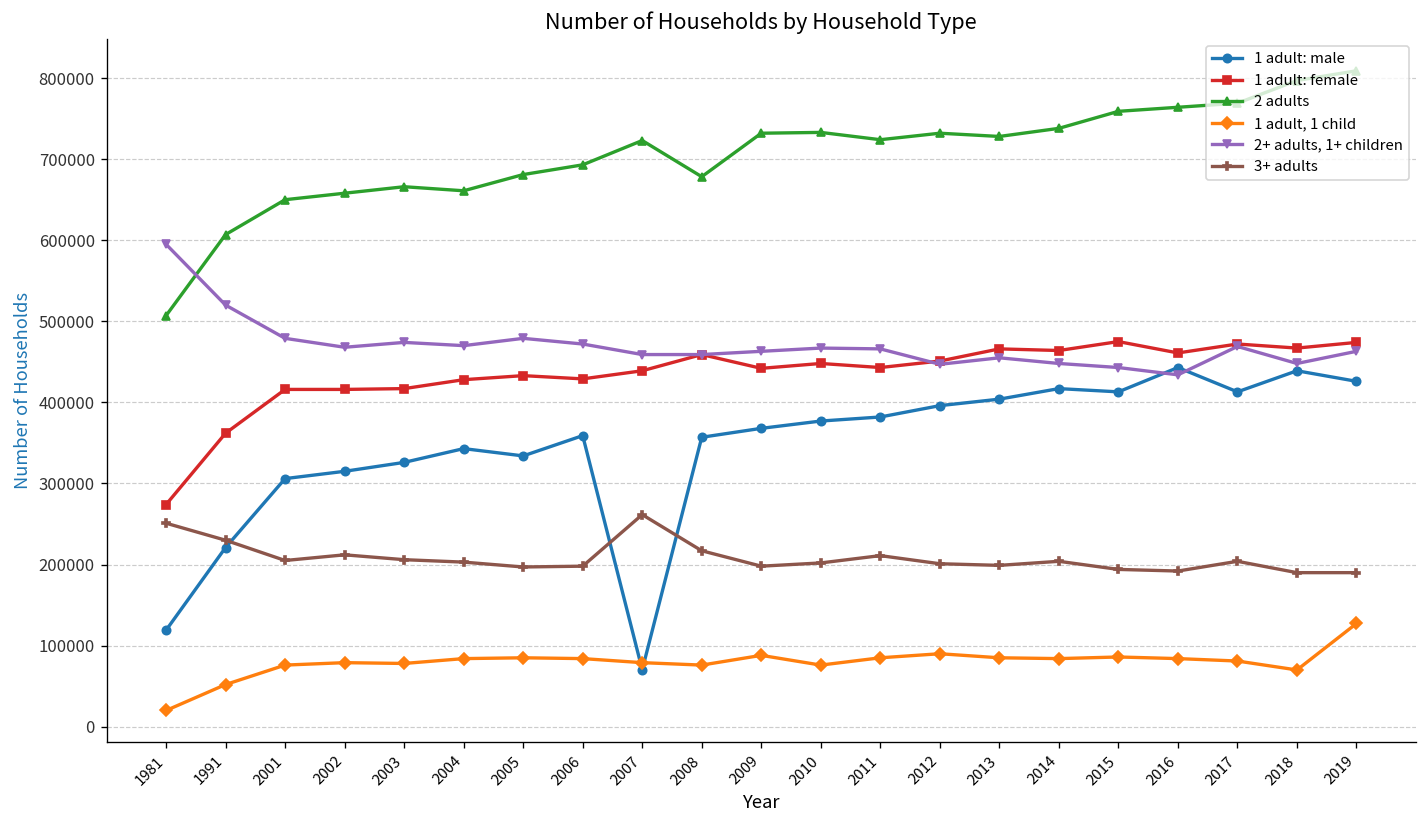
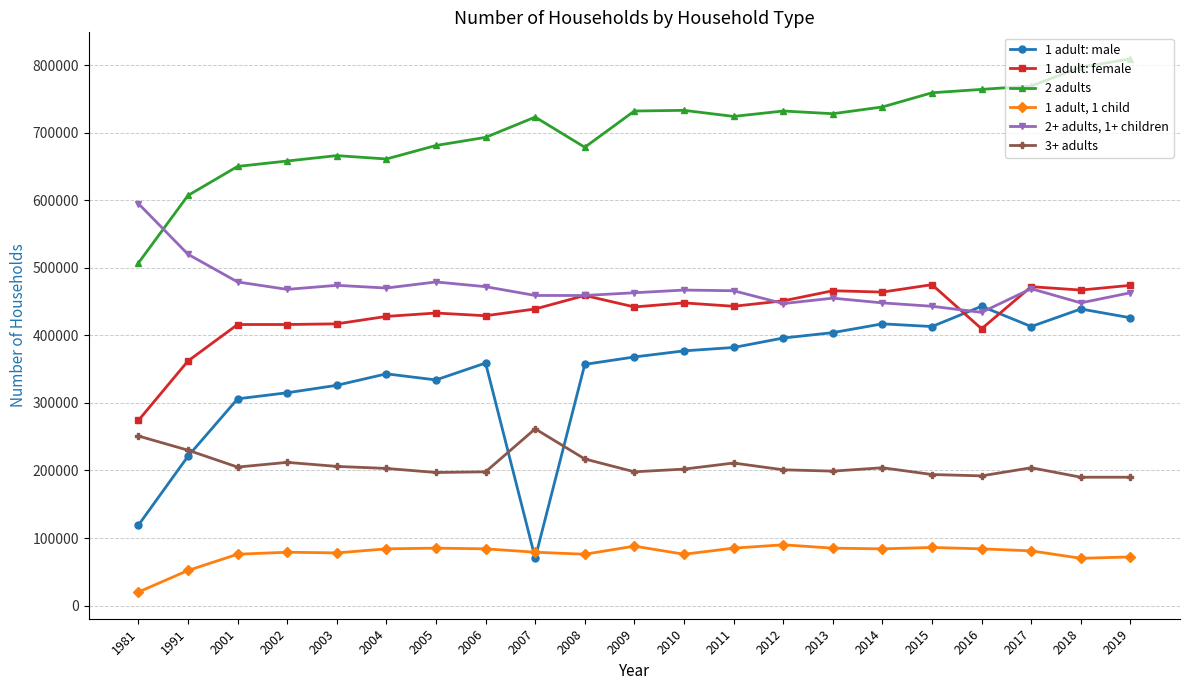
  {
    "1 adult: male": {
      "1981": 120000,
      "1991": 220000,
      "2001": 310000,
      "2002": 320000,
      "2003": 330000,
      "2004": 340000,
      "2005": 330000,
      "2006": 360000,
      "2007": 70000,
      "2008": 360000,
      "2009": 370000,
      "2010": 380000,
      "2011": 380000,
      "2012": 400000,
      "2013": 400000,
      "2014": 420000,
      "2015": 410000,
      "2016": 440000,
      "2017": 410000,
      "2018": 440000,
      "2019": 430000
    },
    "1 adult: female": {
      "1981": 270000,
      "1991": 360000,
      "2001": 420000,
      "2002": 420000,
      "2003": 420000,
      "2004": 430000,
      "2005": 430000,
      "2006": 430000,
      "2007": 440000,
      "2009": 440000,
      "2010": 450000,
      "2011": 440000,
      "2012": 450000,
      "2013": 470000,
      "2014": 460000,
      "2015": 480000,
-     "2016": 460000,
+     "2016": 410000,
      "2018": 470000,
      "2019": 470000
    },
    "2 adults": {
      "1981": 510000,
      "1991": 610000,
      "2001": 650000,
      "2002": 660000,
      "2003": 670000,
      "2004": 660000,
      "2005": 680000,
      "2006": 690000,
      "2007": 720000,
      "2008": 680000,
      "2009": 730000,
      "2010": 730000,
      "2011": 720000,
      "2012": 730000,
      "2013": 730000,
      "2014": 740000,
      "2015": 760000,
      "2016": 760000
    },
    "1 adult, 1 child": {
      "1981": 20000,
      "1991": 50000,
      "2001": 80000,
      "2002": 80000,
      "2003": 80000,
      "2004": 80000,
      "2005": 90000,
      "2006": 80000,
      "2007": 80000,
      "2008": 80000,
      "2009": 90000,
      "2010": 80000,
      "2011": 90000,
      "2012": 90000,
      "2013": 90000,
      "2014": 80000,
      "2015": 90000,
      "2016": 80000,
      "2017": 80000,
      "2018": 70000,
-     "2019": 130000
+     "2019": 70000
    },
    "2+ adults, 1+ children": {
      "1981": 600000,
      "1991": 520000,
      "2001": 480000,
      "2002": 470000,
      "2003": 470000,
      "2004": 470000,
      "2005": 480000,
      "2006": 470000,
      "2007": 460000,
      "2009": 460000,
      "2010": 470000,
      "2011": 470000,
      "2012": 450000,
      "2013": 460000,
      "2014": 450000,
      "2015": 440000,
      "2016": 430000,
      "2018": 450000,
      "2019": 460000
    },
    "3+ adults": {
      "1981": 250000,
      "1991": 230000,
      "2001": 210000,
      "2002": 210000,
      "2003": 210000,
      "2004": 200000,
      "2005": 200000,
      "2006": 200000,
      "2007": 260000,
      "2008": 220000,
      "2009": 200000,
      "2010": 200000,
      "2011": 210000,
      "2012": 200000,
      "2013": 200000,
      "2014": 200000,
      "2015": 190000,
      "2016": 190000,
      "2017": 200000,
      "2018": 190000,
      "2019": 190000
    }
  }
